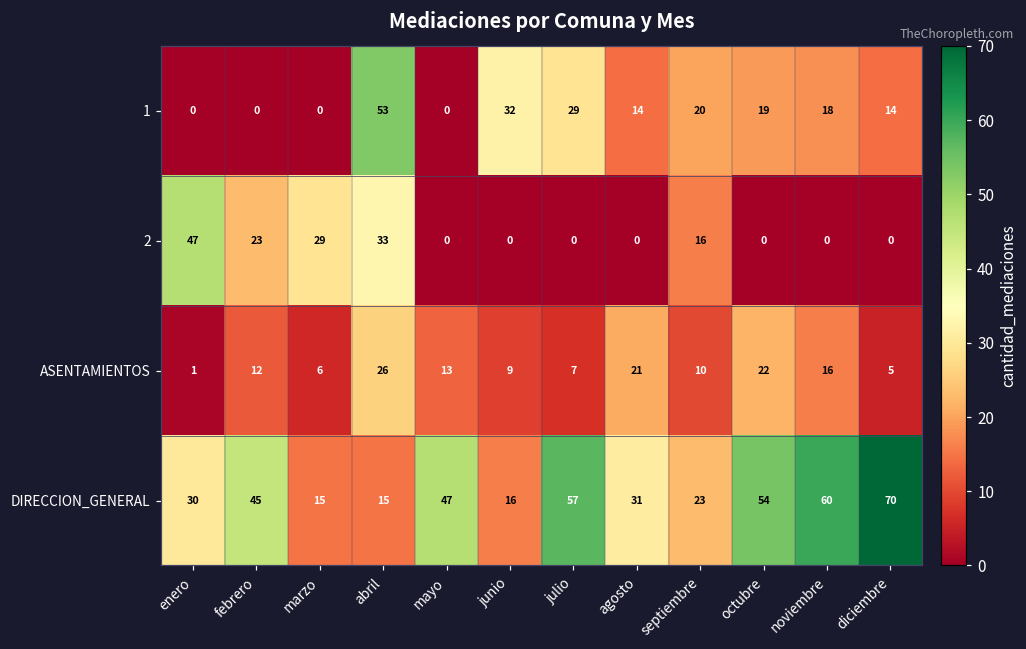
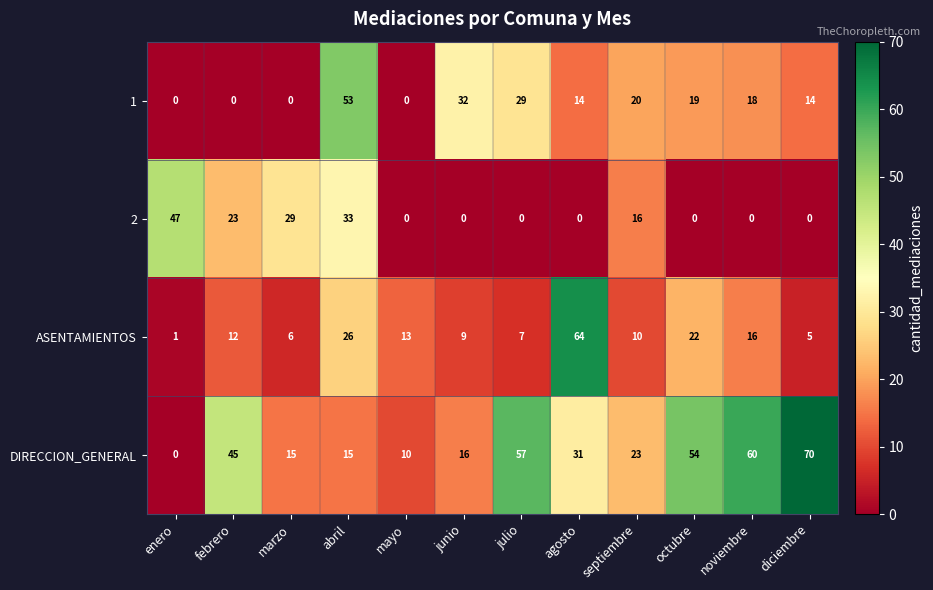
  {
    "1": {
      "enero": 0,
      "febrero": 0,
      "marzo": 0,
      "abril": 53,
      "mayo": 0,
      "junio": 32,
      "julio": 29,
      "agosto": 14,
      "septiembre": 20,
      "octubre": 19,
      "noviembre": 18,
      "diciembre": 14
    },
    "2": {
      "enero": 47,
      "febrero": 23,
      "marzo": 29,
      "abril": 33,
      "mayo": 0,
      "junio": 0,
      "julio": 0,
      "agosto": 0,
      "septiembre": 16,
      "octubre": 0,
      "noviembre": 0,
      "diciembre": 0
    },
    "ASENTAMIENTOS": {
      "enero": 1,
      "febrero": 12,
      "marzo": 6,
      "abril": 26,
      "mayo": 13,
      "junio": 9,
      "julio": 7,
-     "agosto": 21,
+     "agosto": 64,
      "septiembre": 10,
      "octubre": 22,
      "noviembre": 16,
      "diciembre": 5
    },
    "DIRECCION_GENERAL": {
-     "enero": 30,
+     "enero": 0,
      "febrero": 45,
      "marzo": 15,
      "abril": 15,
-     "mayo": 47,
+     "mayo": 10,
      "junio": 16,
      "julio": 57,
      "agosto": 31,
      "septiembre": 23,
      "octubre": 54,
      "noviembre": 60,
      "diciembre": 70
    }
  }
